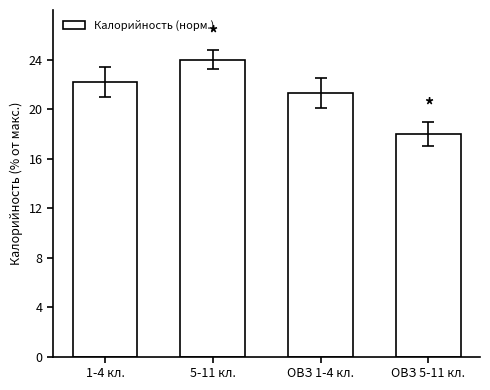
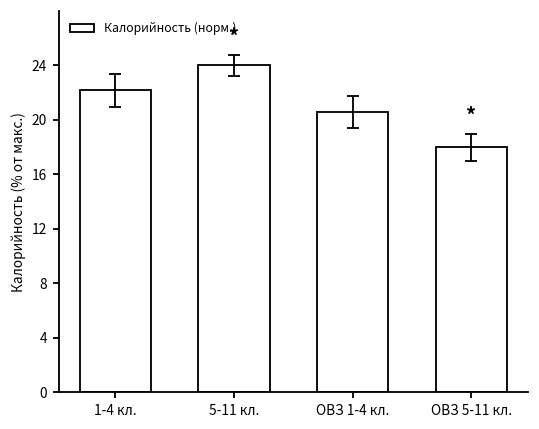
  {
    "Калорийность (норм.)": {
      "1-4 кл.": 22.2,
      "5-11 кл.": 24.0,
-     "ОВЗ 1-4 кл.": 21.3,
+     "ОВЗ 1-4 кл.": 20.6,
      "ОВЗ 5-11 кл.": 18.0
    }
  }
